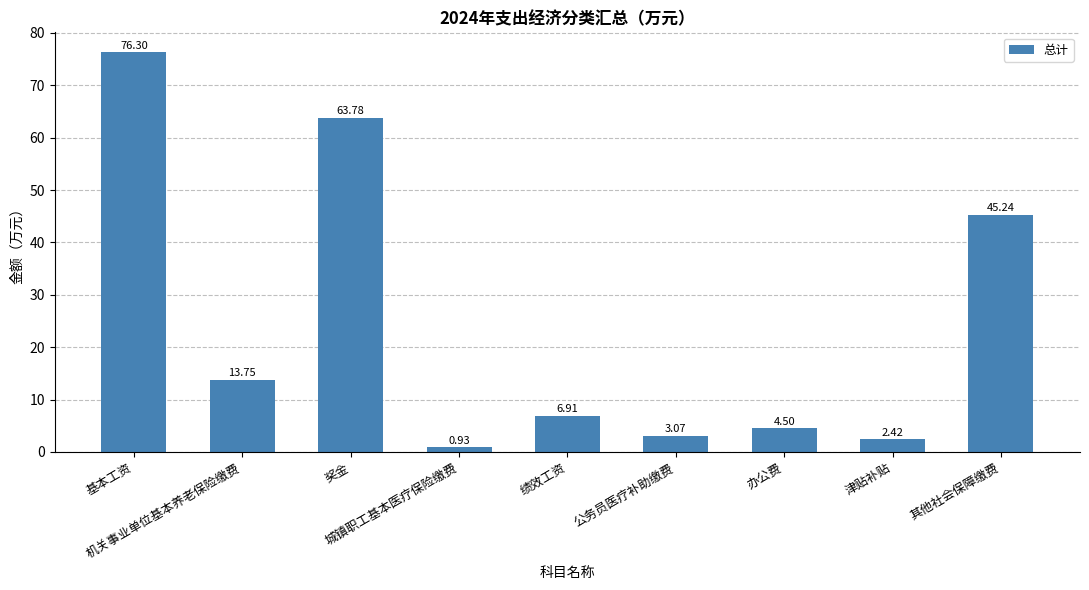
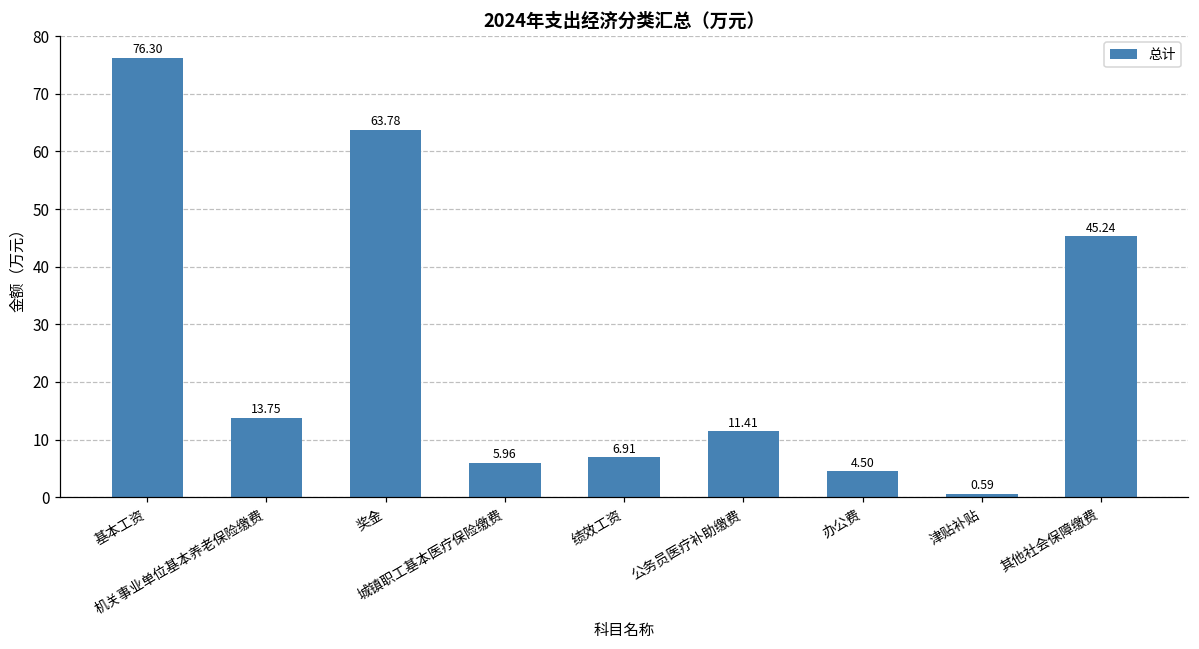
  {
    "基本工资": 76.30,
    "机关事业单位基本养老保险缴费": 13.75,
    "奖金": 63.78,
-   "城镇职工基本医疗保险缴费": 0.93,
+   "城镇职工基本医疗保险缴费": 5.96,
    "绩效工资": 6.91,
-   "公务员医疗补助缴费": 3.07,
+   "公务员医疗补助缴费": 11.41,
    "办公费": 4.50,
-   "津贴补贴": 2.42,
+   "津贴补贴": 0.59,
    "其他社会保障缴费": 45.24
  }
